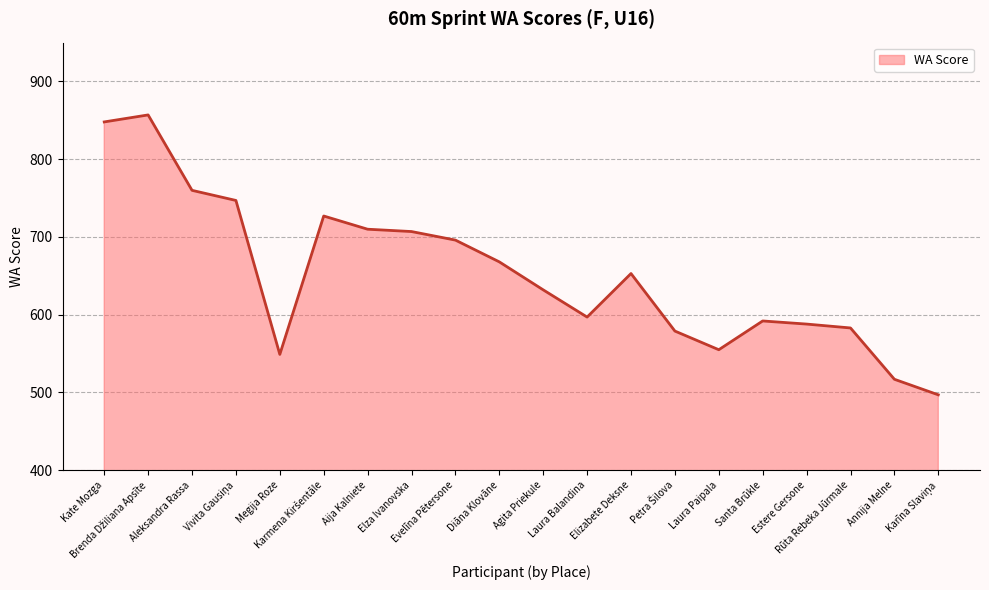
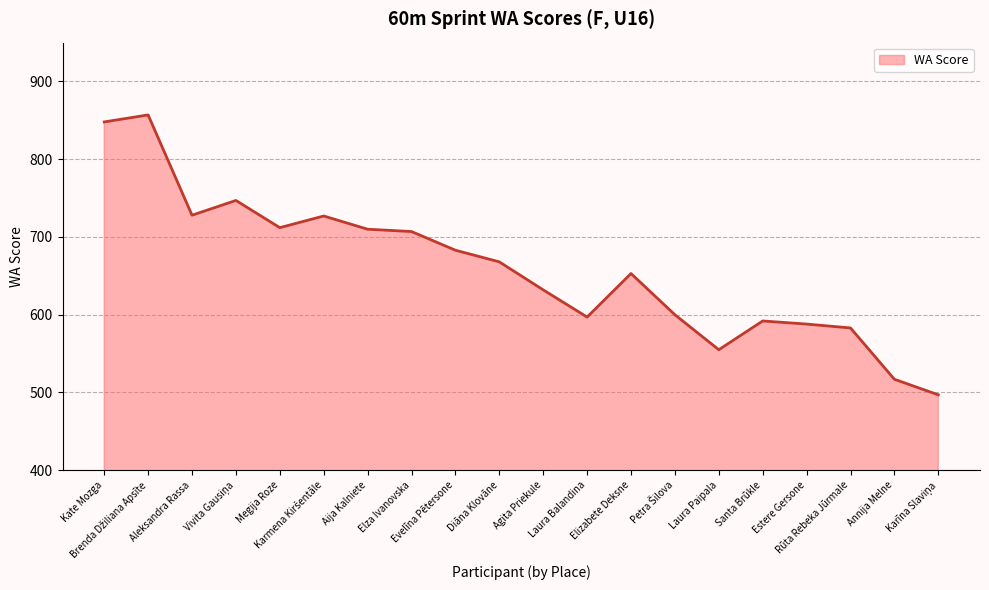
  {
    "Kate Mozga": 850,
    "Brenda Džiliana Apsīte": 860,
-   "Aleksandra Rassa": 760,
+   "Aleksandra Rassa": 730,
    "Vivita Gausiņa": 750,
-   "Megija Roze": 550,
+   "Megija Roze": 710,
    "Karmena Kiršentāle": 730,
    "Aija Kalniete": 710,
    "Elza Ivanovska": 710,
-   "Evelīna Pētersone": 700,
+   "Evelīna Pētersone": 680,
    "Diāna Klovāne": 670,
    "Agita Priekule": 630,
    "Laura Balandina": 600,
    "Elizabete Deksne": 650,
-   "Petra Šilova": 580,
+   "Petra Šilova": 600,
    "Laura Paipala": 560,
    "Santa Brūkle": 590,
    "Estere Gersone": 590,
    "Rūta Rebeka Jūrmale": 580,
    "Annija Melne": 520,
    "Karīna Slaviņa": 500
  }
